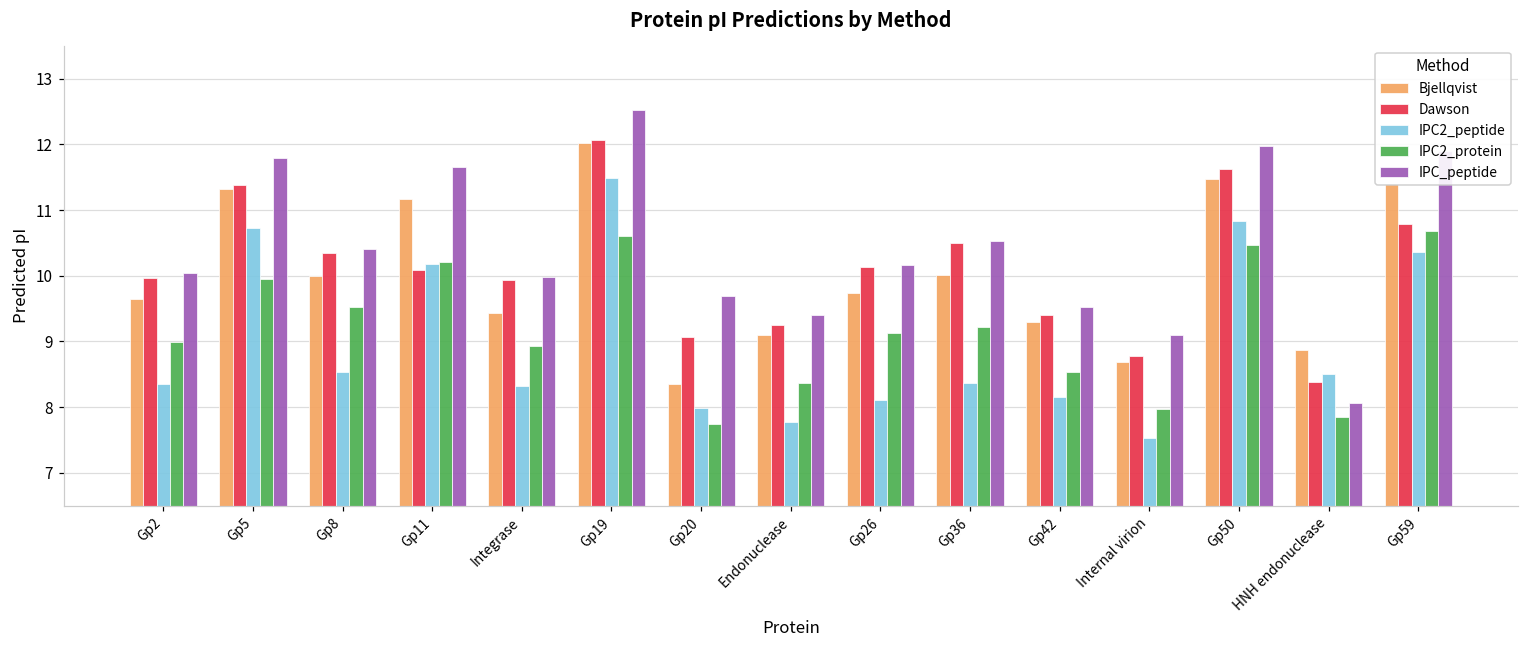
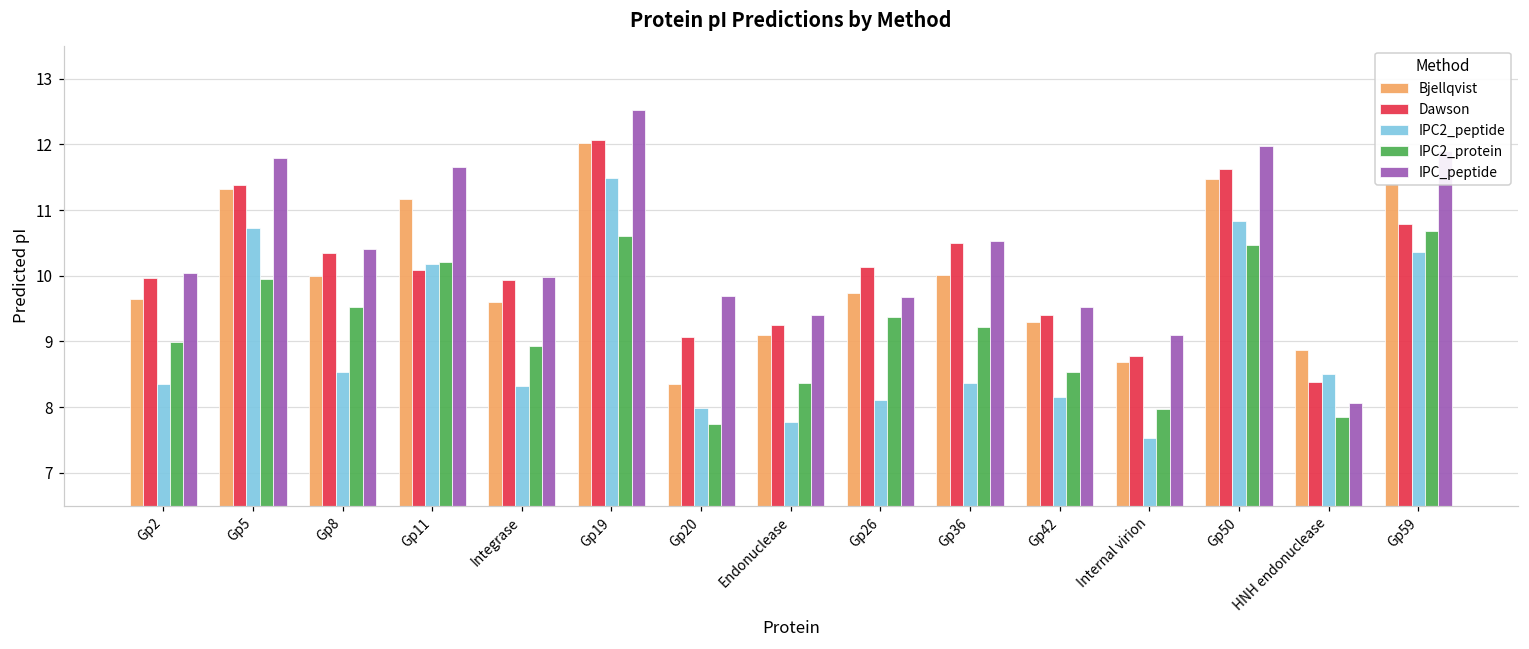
  {
    "Bjellqvist": {
      "Gp2": 9.6,
      "Gp5": 11.3,
      "Gp8": 10.0,
      "Gp11": 11.2,
-     "Integrase": 9.4,
+     "Integrase": 9.6,
      "Gp19": 12.0,
      "Gp20": 8.3,
      "Endonuclease": 9.1,
      "Gp26": 9.7,
      "Gp36": 10.0,
      "Gp42": 9.3,
      "Internal virion": 8.7,
      "Gp50": 11.5,
      "HNH endonuclease": 8.9
    },
    "Dawson": {
      "Gp2": 10.0,
      "Gp5": 11.4,
      "Gp8": 10.4,
      "Gp11": 10.1,
      "Integrase": 9.9,
      "Gp19": 12.1,
      "Gp20": 9.1,
      "Endonuclease": 9.3,
      "Gp26": 10.1,
      "Gp36": 10.5,
      "Gp42": 9.4,
      "Internal virion": 8.8,
      "Gp50": 11.6,
      "HNH endonuclease": 8.4,
      "Gp59": 10.8
    },
    "IPC2_peptide": {
      "Gp2": 8.3,
      "Gp5": 10.7,
      "Gp8": 8.5,
      "Gp11": 10.2,
      "Integrase": 8.3,
      "Gp19": 11.5,
      "Gp20": 8.0,
      "Endonuclease": 7.8,
      "Gp26": 8.1,
      "Gp36": 8.4,
      "Gp42": 8.2,
      "Internal virion": 7.5,
      "Gp50": 10.8,
      "HNH endonuclease": 8.5,
      "Gp59": 10.4
    },
    "IPC2_protein": {
      "Gp2": 9.0,
      "Gp5": 10.0,
      "Gp8": 9.5,
      "Gp11": 10.2,
      "Integrase": 8.9,
      "Gp19": 10.6,
      "Gp20": 7.7,
      "Endonuclease": 8.4,
-     "Gp26": 9.1,
+     "Gp26": 9.4,
      "Gp36": 9.2,
      "Gp42": 8.5,
      "Internal virion": 8.0,
      "Gp50": 10.5,
      "HNH endonuclease": 7.8,
      "Gp59": 10.7
    },
    "IPC_peptide": {
      "Gp2": 10.0,
      "Gp5": 11.8,
      "Gp8": 10.4,
      "Gp11": 11.7,
      "Integrase": 10.0,
      "Gp19": 12.5,
      "Gp20": 9.7,
      "Endonuclease": 9.4,
-     "Gp26": 10.2,
+     "Gp26": 9.7,
      "Gp36": 10.5,
      "Gp42": 9.5,
      "Internal virion": 9.1,
      "Gp50": 12.0,
      "HNH endonuclease": 8.1
    }
  }
